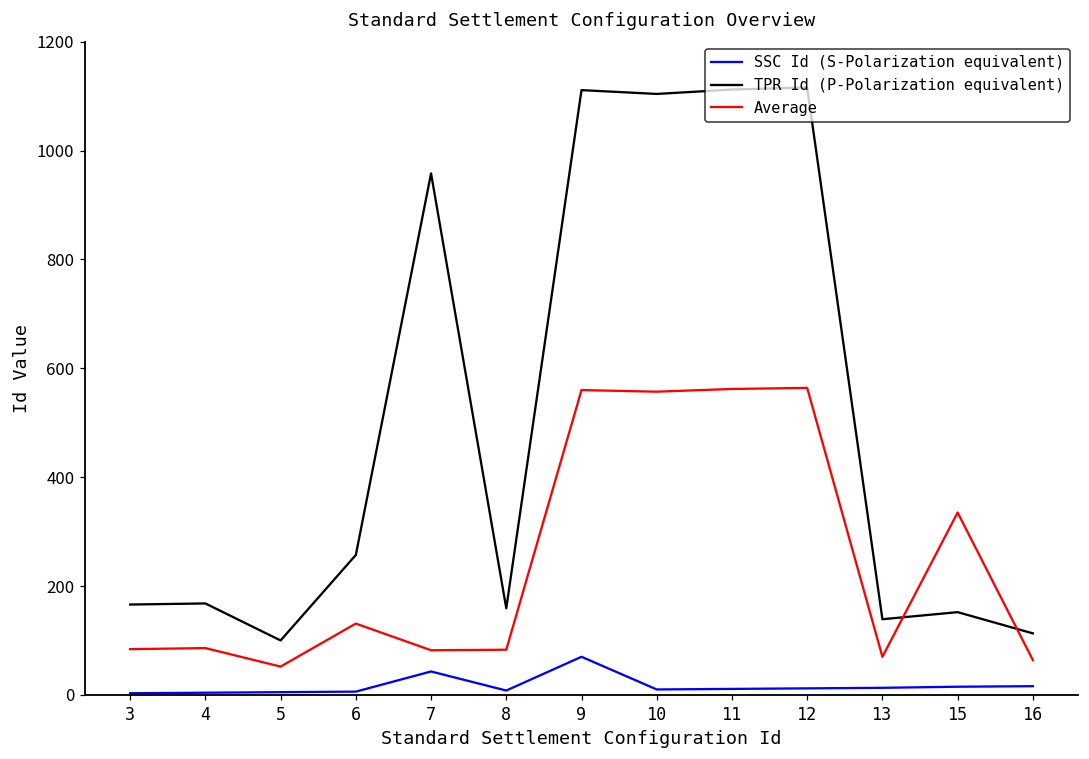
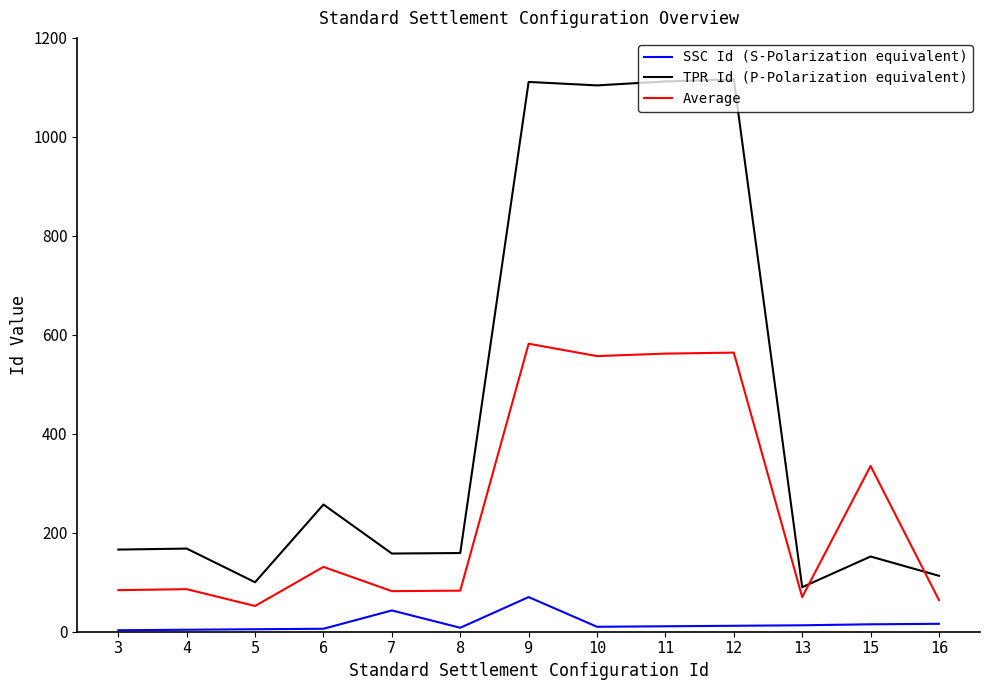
  {
    "SSC Id (S-Polarization equivalent)": {
      "3": 0,
      "4": 0,
      "5": 10,
      "6": 10,
      "7": 40,
      "8": 10,
      "9": 70,
      "10": 10,
      "11": 10,
      "12": 10,
      "13": 10,
      "15": 20,
      "16": 20
    },
    "TPR Id (P-Polarization equivalent)": {
      "3": 170,
      "4": 170,
      "5": 100,
      "6": 260,
-     "7": 960,
+     "7": 160,
      "8": 160,
      "9": 1110,
      "10": 1100,
-     "13": 140,
+     "13": 90,
      "15": 150,
      "16": 110
    },
    "Average": {
      "3": 80,
      "4": 90,
      "5": 50,
      "6": 130,
      "7": 80,
      "8": 80,
-     "9": 560,
+     "9": 580,
      "10": 560,
      "11": 560,
      "12": 560,
      "13": 70,
      "15": 340,
      "16": 60
    }
  }
